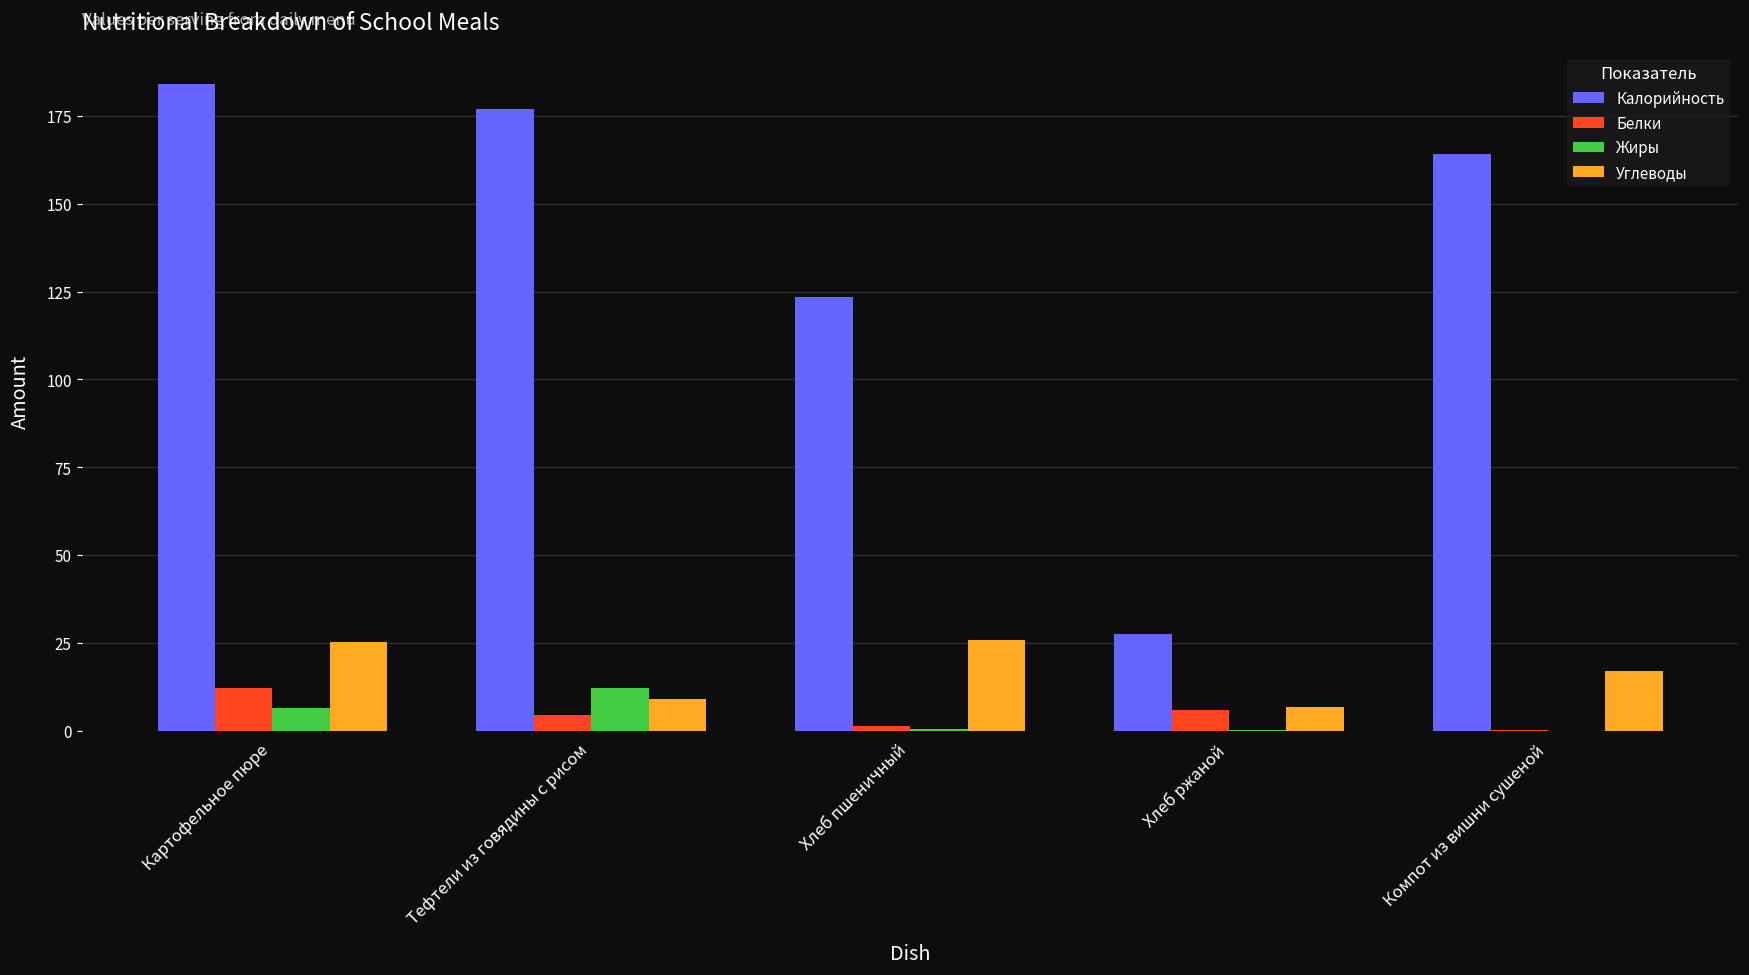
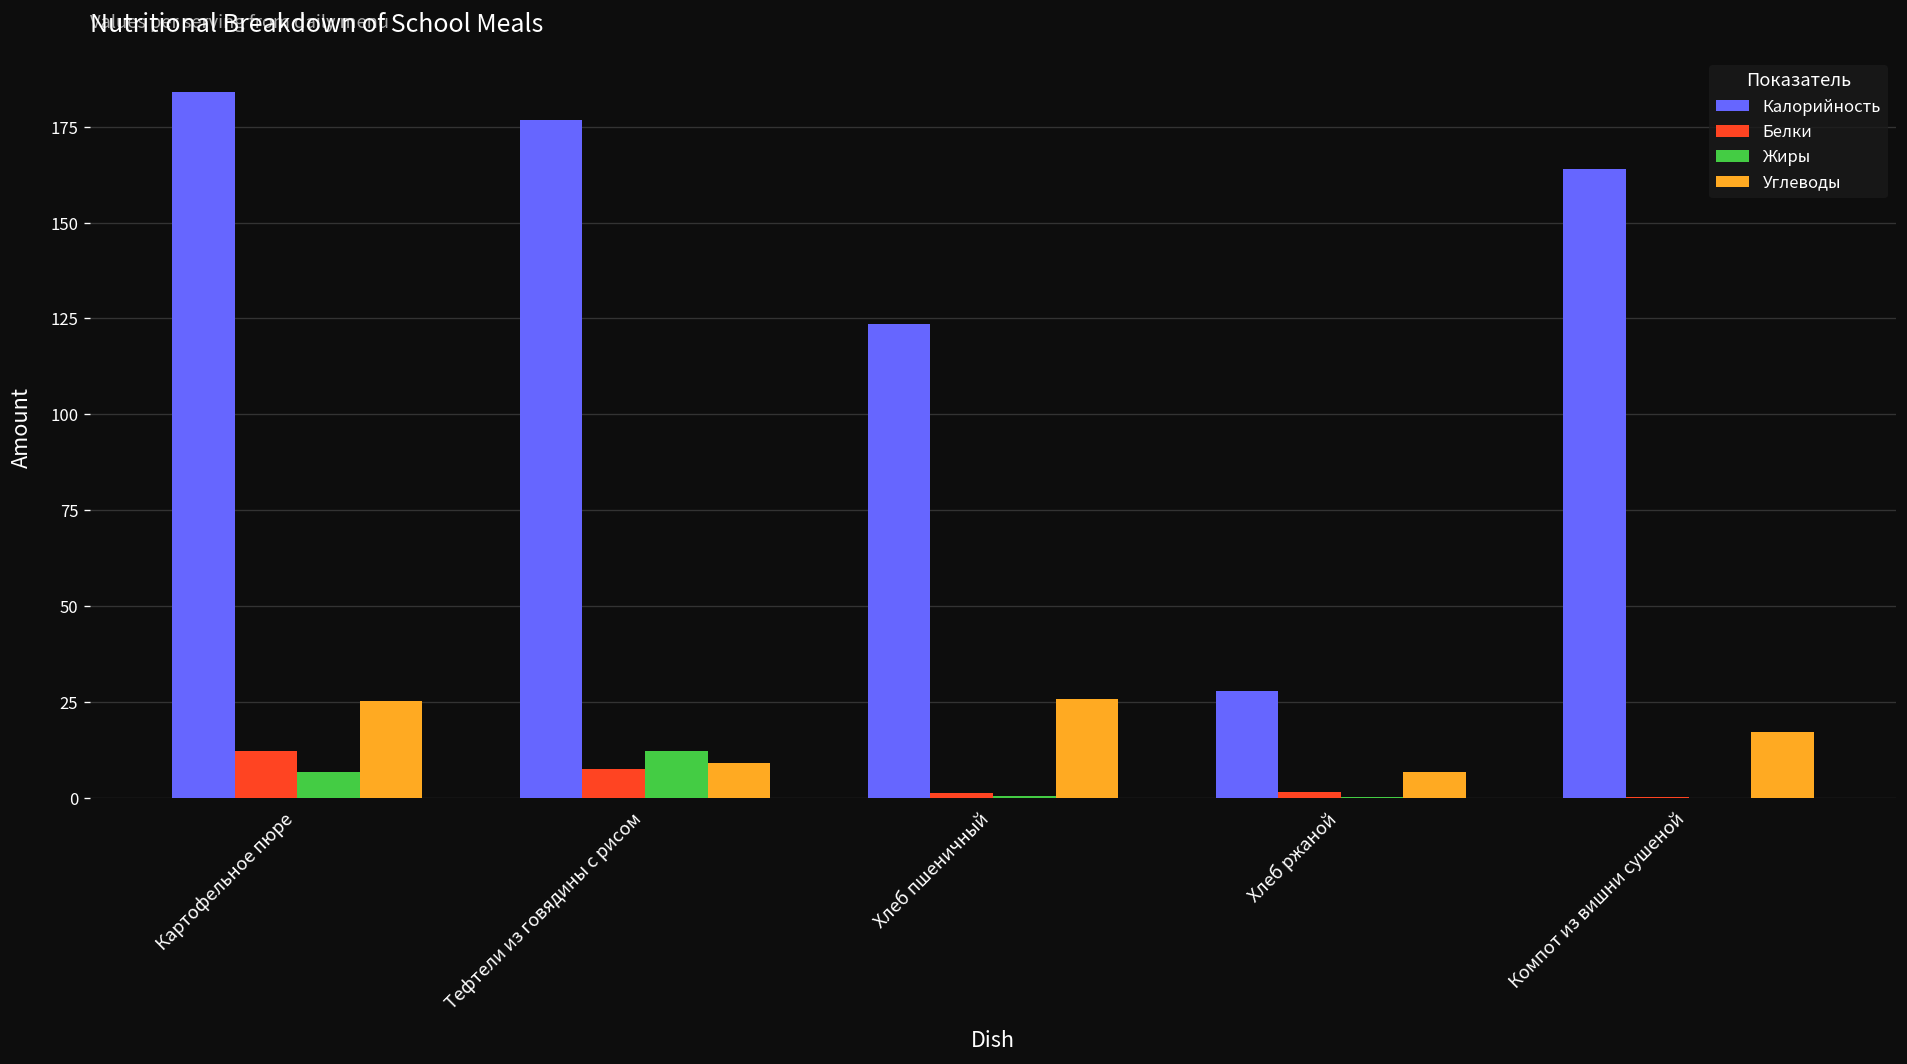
  {
    "Калорийность": {
      "Картофельное пюре": 184,
      "Тефтели из говядины с рисом": 177,
      "Хлеб пшеничный": 123,
      "Хлеб ржаной": 28,
      "Компот из вишни сушеной": 164
    },
    "Белки": {
      "Картофельное пюре": 12,
-     "Тефтели из говядины с рисом": 4,
+     "Тефтели из говядины с рисом": 8,
      "Хлеб пшеничный": 1,
-     "Хлеб ржаной": 6
+     "Хлеб ржаной": 1
    },
    "Жиры": {
      "Картофельное пюре": 7,
      "Тефтели из говядины с рисом": 12,
      "Компот из вишни сушеной": 0
    },
    "Углеводы": {
      "Картофельное пюре": 25,
      "Тефтели из говядины с рисом": 9,
      "Хлеб пшеничный": 26,
      "Хлеб ржаной": 7,
      "Компот из вишни сушеной": 17
    }
  }
